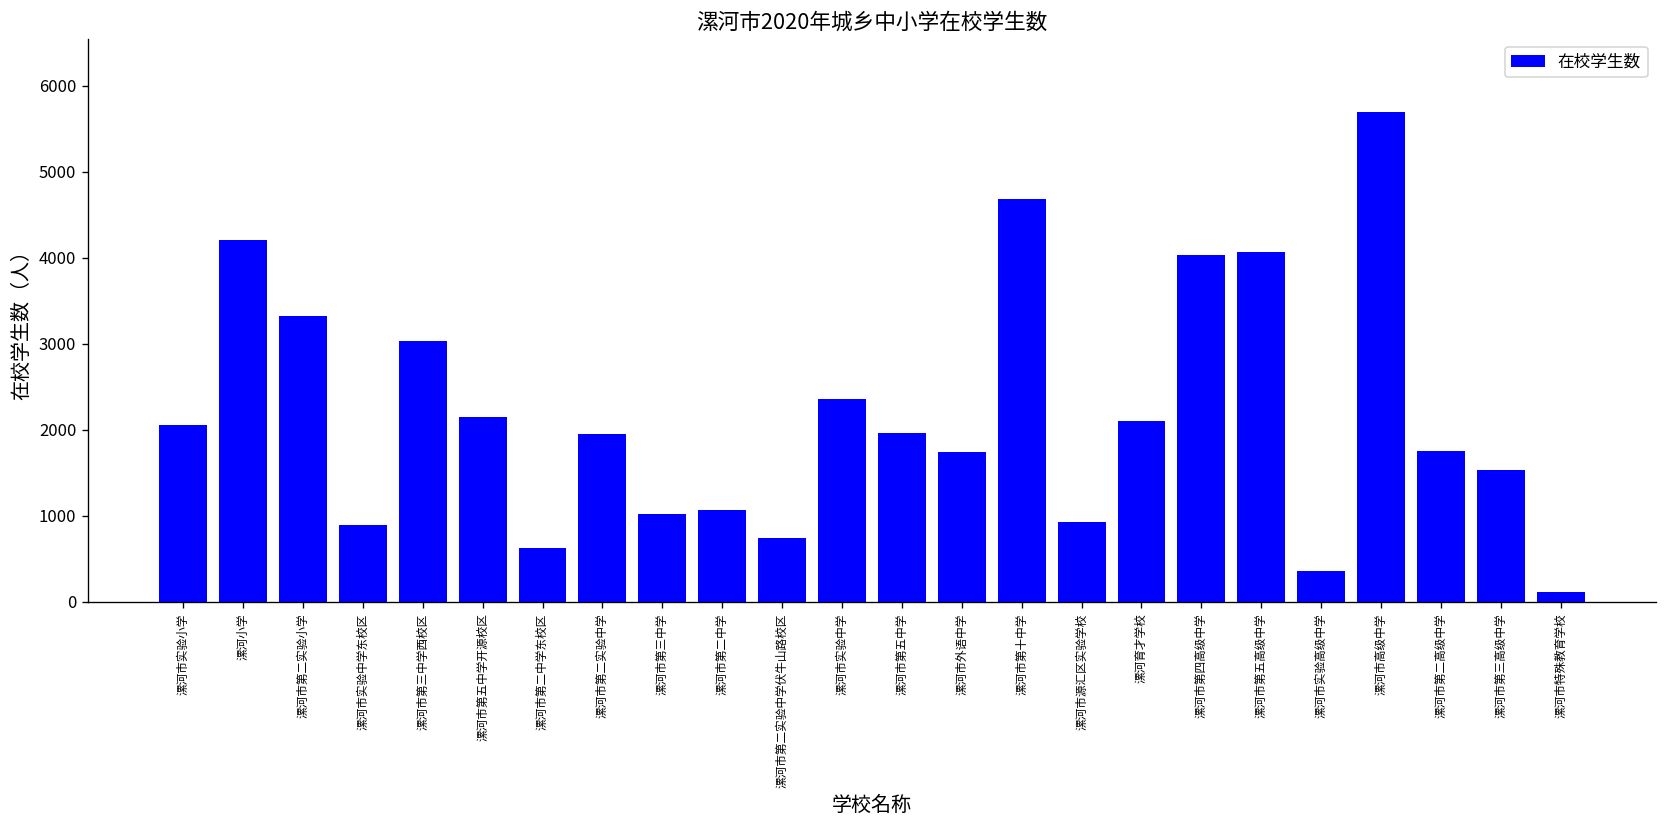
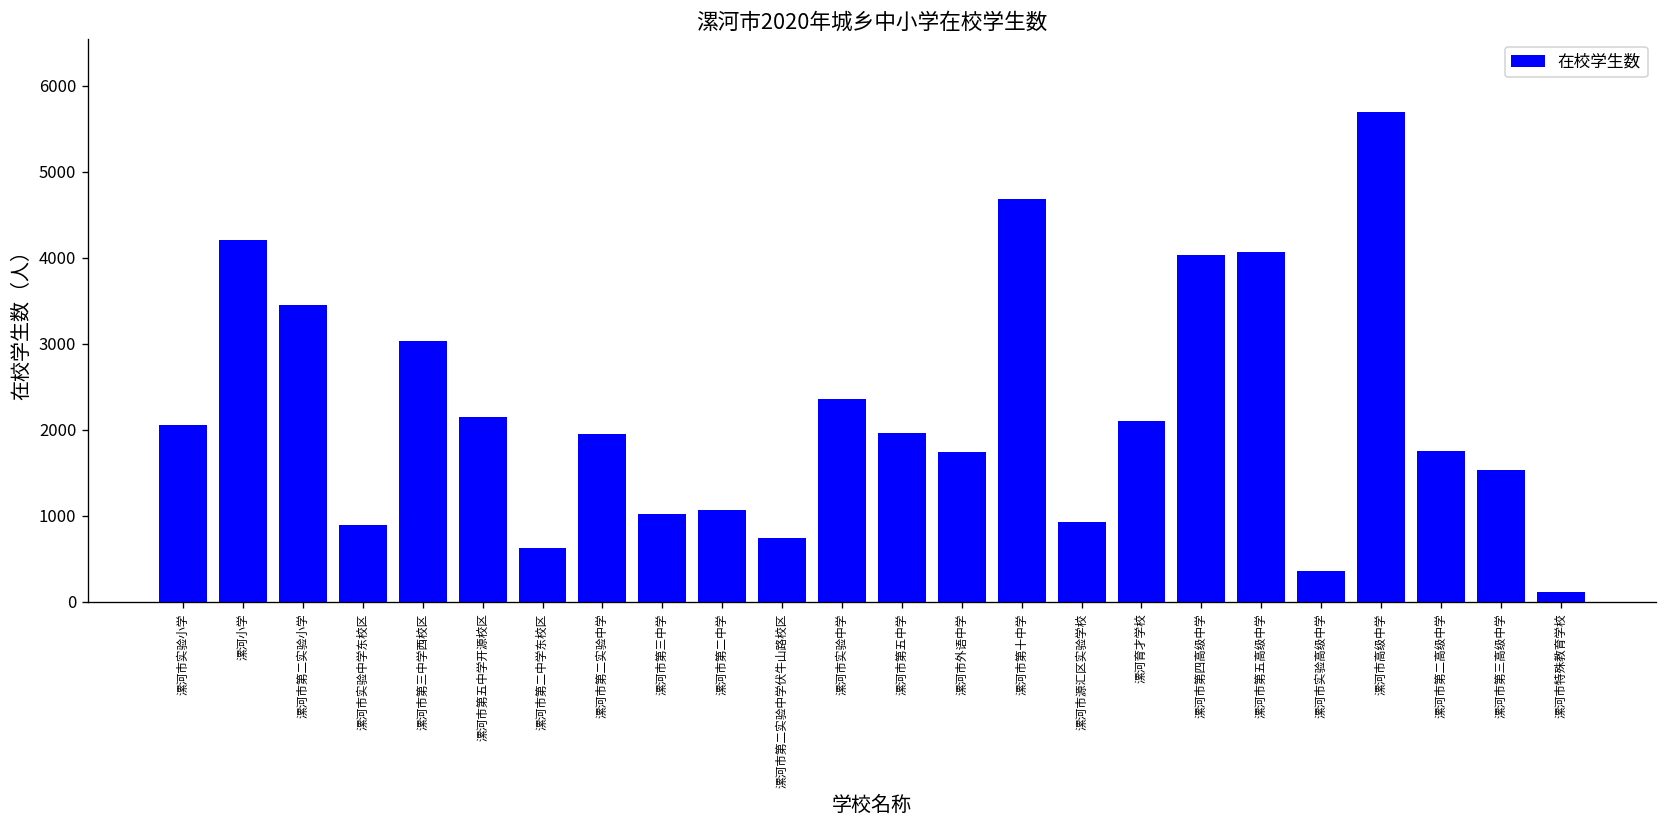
  {
    "漯河市实验小学": 2100,
    "漯河小学": 4200,
-   "漯河市第二实验小学": 3300,
+   "漯河市第二实验小学": 3500,
    "漯河市实验中学东校区": 900,
    "漯河市第三中学西校区": 3000,
    "漯河市第五中学开源校区": 2200,
    "漯河市第二中学东校区": 600,
    "漯河市第二实验中学": 1900,
    "漯河市第三中学": 1000,
    "漯河市第二中学": 1100,
    "漯河市第二实验中学伏牛山路校区": 700,
    "漯河市实验中学": 2400,
    "漯河市第五中学": 2000,
    "漯河市外语中学": 1700,
    "漯河市第十中学": 4700,
    "漯河市源汇区实验学校": 900,
    "漯河育才学校": 2100,
    "漯河市第四高级中学": 4000,
    "漯河市第五高级中学": 4100,
    "漯河市实验高级中学": 400,
    "漯河市高级中学": 5700,
    "漯河市第二高级中学": 1800,
    "漯河市第三高级中学": 1500,
    "漯河市特殊教育学校": 100
  }
